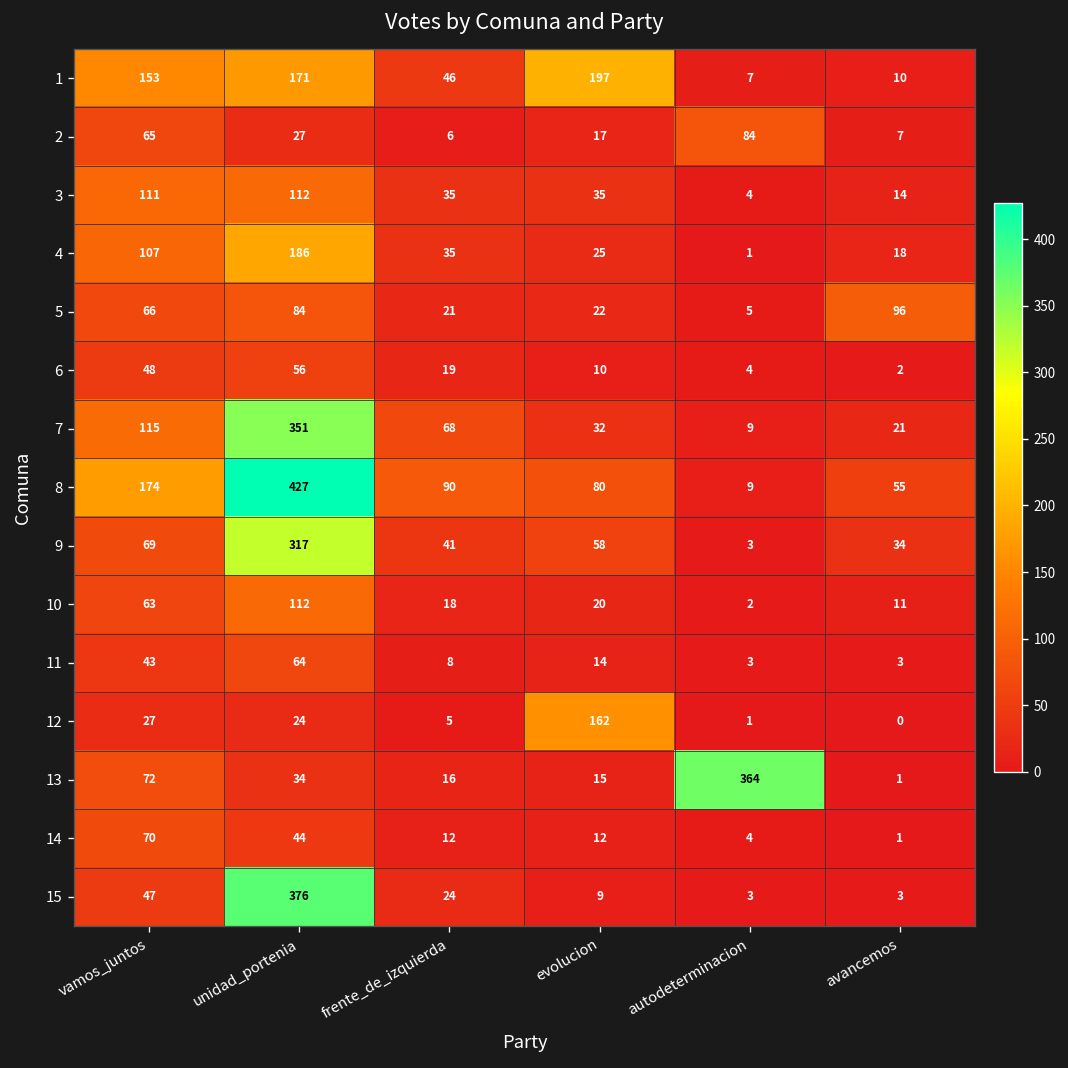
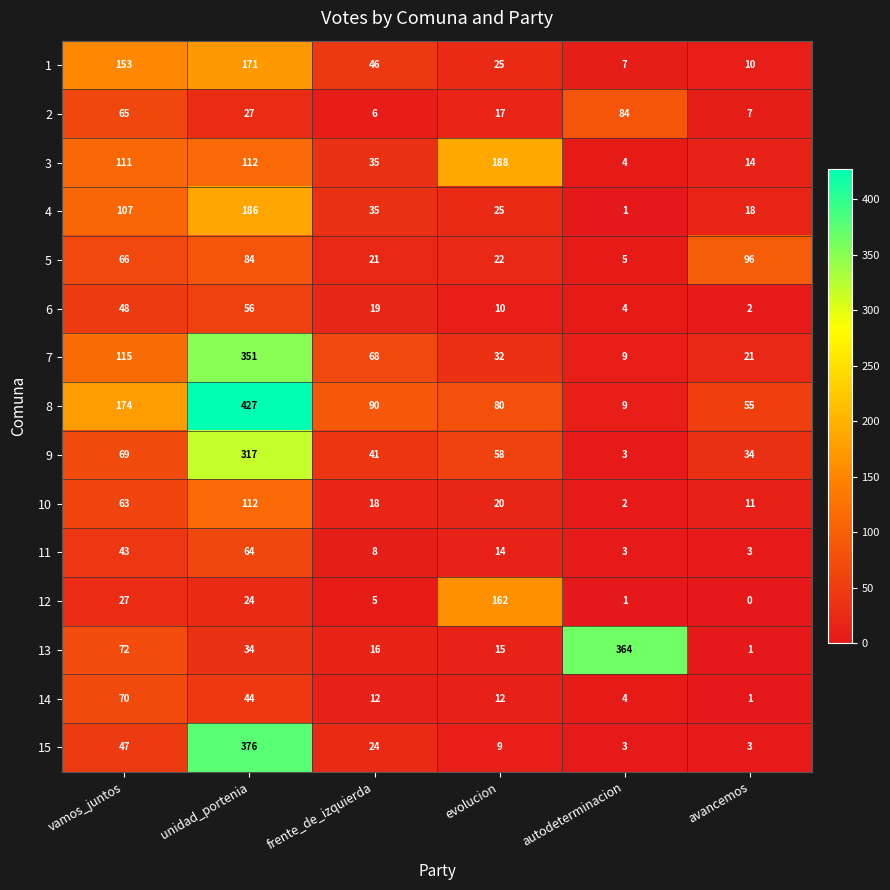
  {
    "1": {
      "vamos_juntos": 153,
      "unidad_portenia": 171,
      "frente_de_izquierda": 46,
-     "evolucion": 197,
+     "evolucion": 25,
      "autodeterminacion": 7,
      "avancemos": 10
    },
    "2": {
      "vamos_juntos": 65,
      "unidad_portenia": 27,
      "frente_de_izquierda": 6,
      "evolucion": 17,
      "autodeterminacion": 84,
      "avancemos": 7
    },
    "3": {
      "vamos_juntos": 111,
      "unidad_portenia": 112,
      "frente_de_izquierda": 35,
-     "evolucion": 35,
+     "evolucion": 188,
      "autodeterminacion": 4,
      "avancemos": 14
    },
    "4": {
      "vamos_juntos": 107,
      "unidad_portenia": 186,
      "frente_de_izquierda": 35,
      "evolucion": 25,
      "autodeterminacion": 1,
      "avancemos": 18
    },
    "5": {
      "vamos_juntos": 66,
      "unidad_portenia": 84,
      "frente_de_izquierda": 21,
      "evolucion": 22,
      "autodeterminacion": 5,
      "avancemos": 96
    },
    "6": {
      "vamos_juntos": 48,
      "unidad_portenia": 56,
      "frente_de_izquierda": 19,
      "evolucion": 10,
      "autodeterminacion": 4,
      "avancemos": 2
    },
    "7": {
      "vamos_juntos": 115,
      "unidad_portenia": 351,
      "frente_de_izquierda": 68,
      "evolucion": 32,
      "autodeterminacion": 9,
      "avancemos": 21
    },
    "8": {
      "vamos_juntos": 174,
      "unidad_portenia": 427,
      "frente_de_izquierda": 90,
      "evolucion": 80,
      "autodeterminacion": 9,
      "avancemos": 55
    },
    "9": {
      "vamos_juntos": 69,
      "unidad_portenia": 317,
      "frente_de_izquierda": 41,
      "evolucion": 58,
      "autodeterminacion": 3,
      "avancemos": 34
    },
    "10": {
      "vamos_juntos": 63,
      "unidad_portenia": 112,
      "frente_de_izquierda": 18,
      "evolucion": 20,
      "autodeterminacion": 2,
      "avancemos": 11
    },
    "11": {
      "vamos_juntos": 43,
      "unidad_portenia": 64,
      "frente_de_izquierda": 8,
      "evolucion": 14,
      "autodeterminacion": 3,
      "avancemos": 3
    },
    "12": {
      "vamos_juntos": 27,
      "unidad_portenia": 24,
      "frente_de_izquierda": 5,
      "evolucion": 162,
      "autodeterminacion": 1,
      "avancemos": 0
    },
    "13": {
      "vamos_juntos": 72,
      "unidad_portenia": 34,
      "frente_de_izquierda": 16,
      "evolucion": 15,
      "autodeterminacion": 364,
      "avancemos": 1
    },
    "14": {
      "vamos_juntos": 70,
      "unidad_portenia": 44,
      "frente_de_izquierda": 12,
      "evolucion": 12,
      "autodeterminacion": 4,
      "avancemos": 1
    },
    "15": {
      "vamos_juntos": 47,
      "unidad_portenia": 376,
      "frente_de_izquierda": 24,
      "evolucion": 9,
      "autodeterminacion": 3,
      "avancemos": 3
    }
  }
